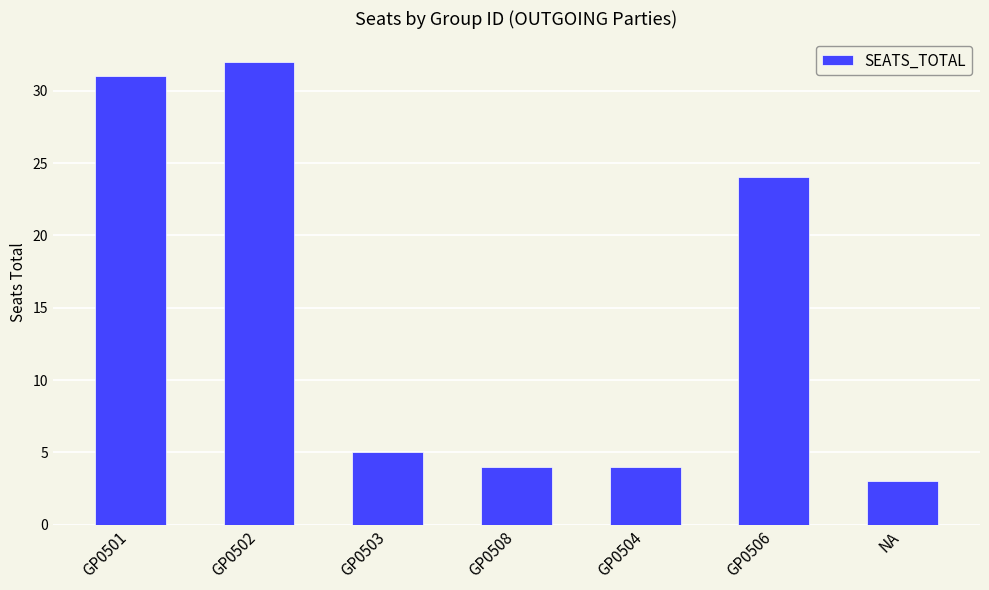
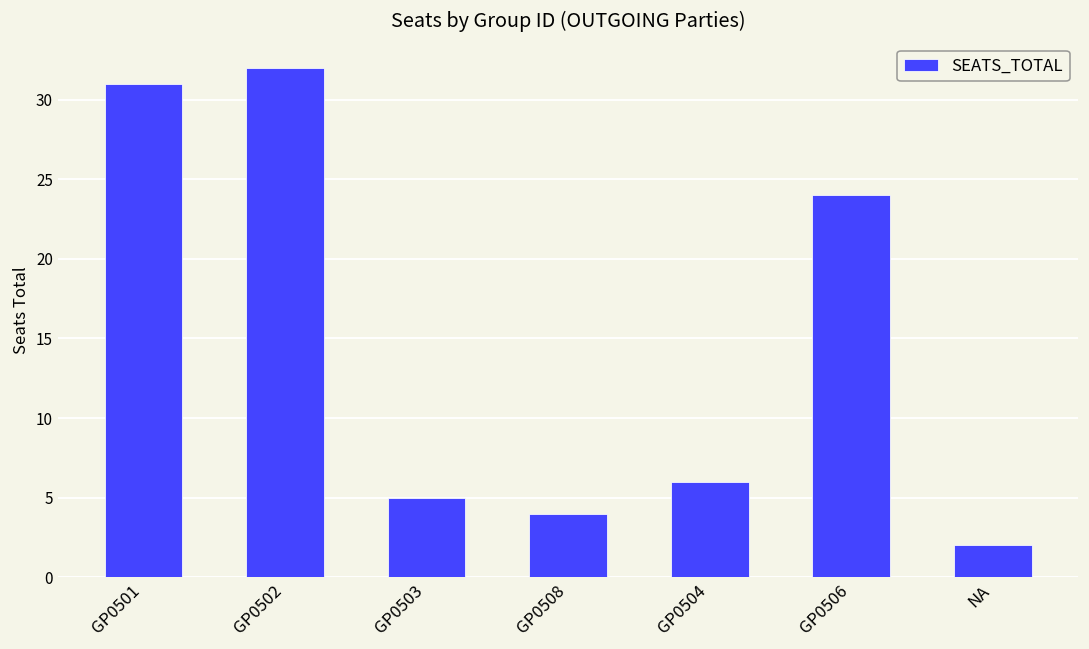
  {
    "GP0501": 31,
    "GP0502": 32,
    "GP0503": 5,
    "GP0508": 4,
-   "GP0504": 4,
+   "GP0504": 6,
    "GP0506": 24,
-   "NA": 3
+   "NA": 2
  }
